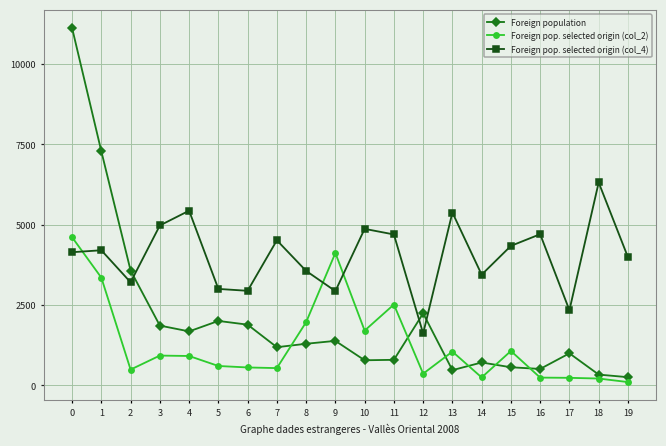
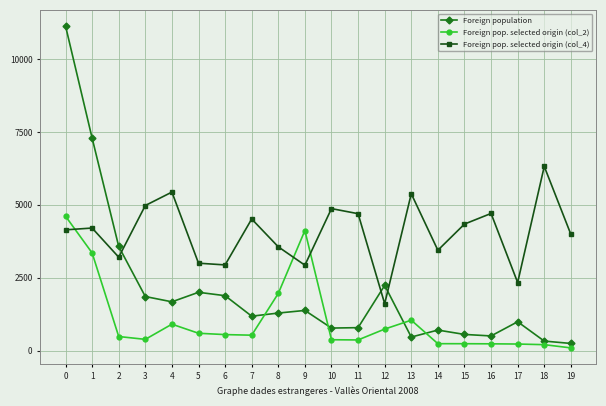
  {
    "Foreign pop. selected origin (col_2)": {
      "0": 4600,
      "1": 3400,
      "2": 500,
-     "3": 900,
+     "3": 400,
      "4": 900,
      "5": 600,
      "6": 600,
      "7": 500,
      "8": 2000,
      "9": 4100,
-     "10": 1700,
-     "11": 2500,
-     "12": 400,
+     "10": 400,
+     "11": 400,
+     "12": 700,
      "13": 1100,
      "14": 200,
-     "15": 1100,
+     "15": 200,
      "16": 200,
      "17": 200,
      "18": 200,
      "19": 100
    }
  }
